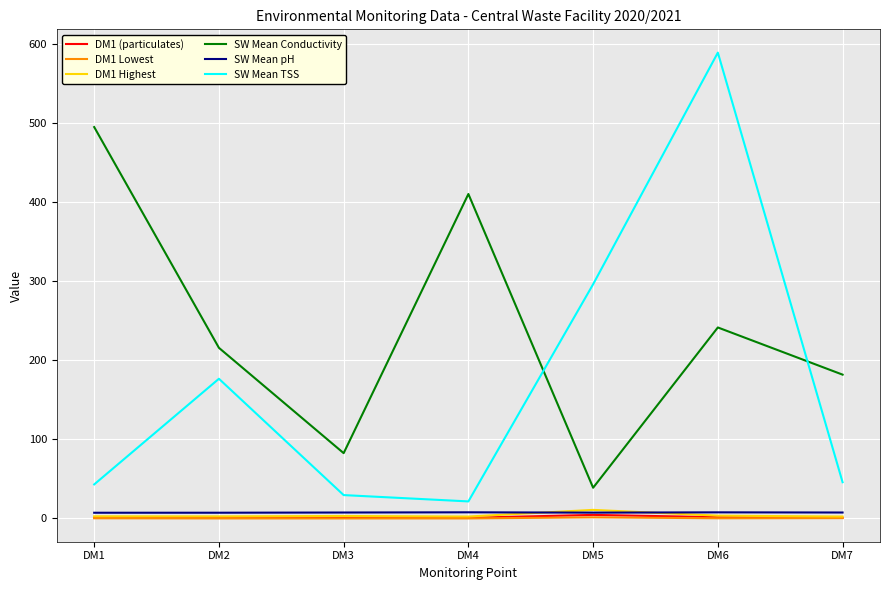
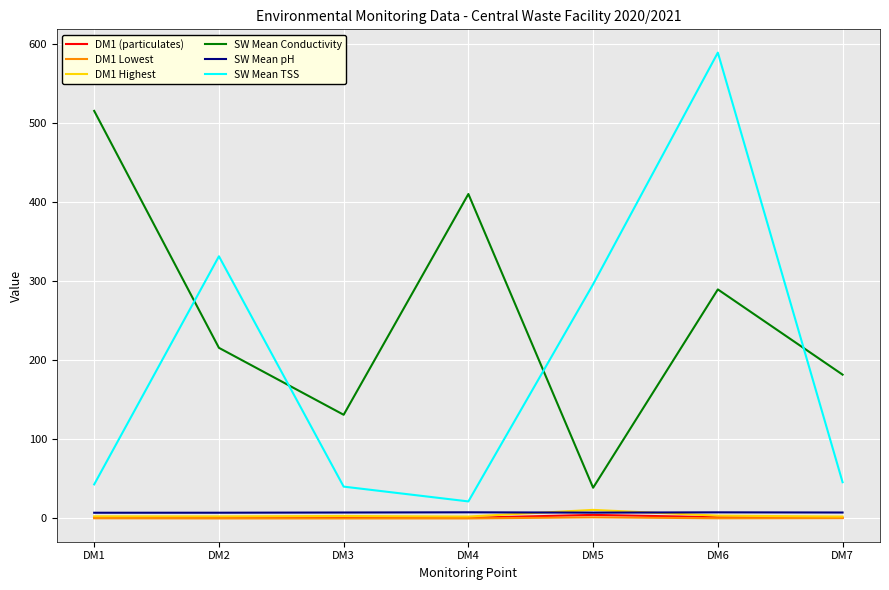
  {
    "DM1 Highest": {
      "DM5": 10
    },
    "SW Mean Conductivity": {
-     "DM1": 490,
+     "DM1": 520,
      "DM2": 220,
-     "DM3": 80,
+     "DM3": 130,
      "DM4": 410,
      "DM5": 40,
-     "DM6": 240,
+     "DM6": 290,
      "DM7": 180
    },
    "SW Mean pH": {
      "DM1": 10,
      "DM2": 10,
      "DM3": 10,
      "DM4": 10,
      "DM6": 10,
      "DM7": 10
    },
    "SW Mean TSS": {
      "DM1": 40,
-     "DM2": 180,
-     "DM3": 30,
+     "DM2": 330,
+     "DM3": 40,
      "DM4": 20,
      "DM5": 300,
      "DM6": 590,
      "DM7": 50
    }
  }
